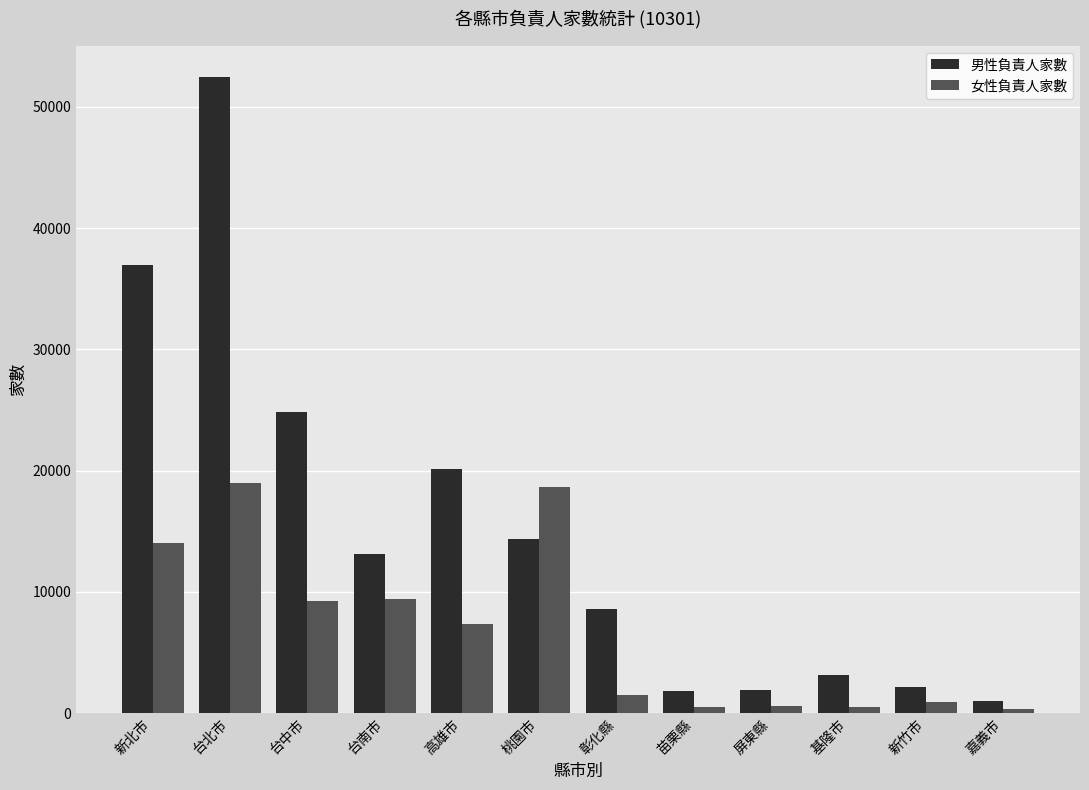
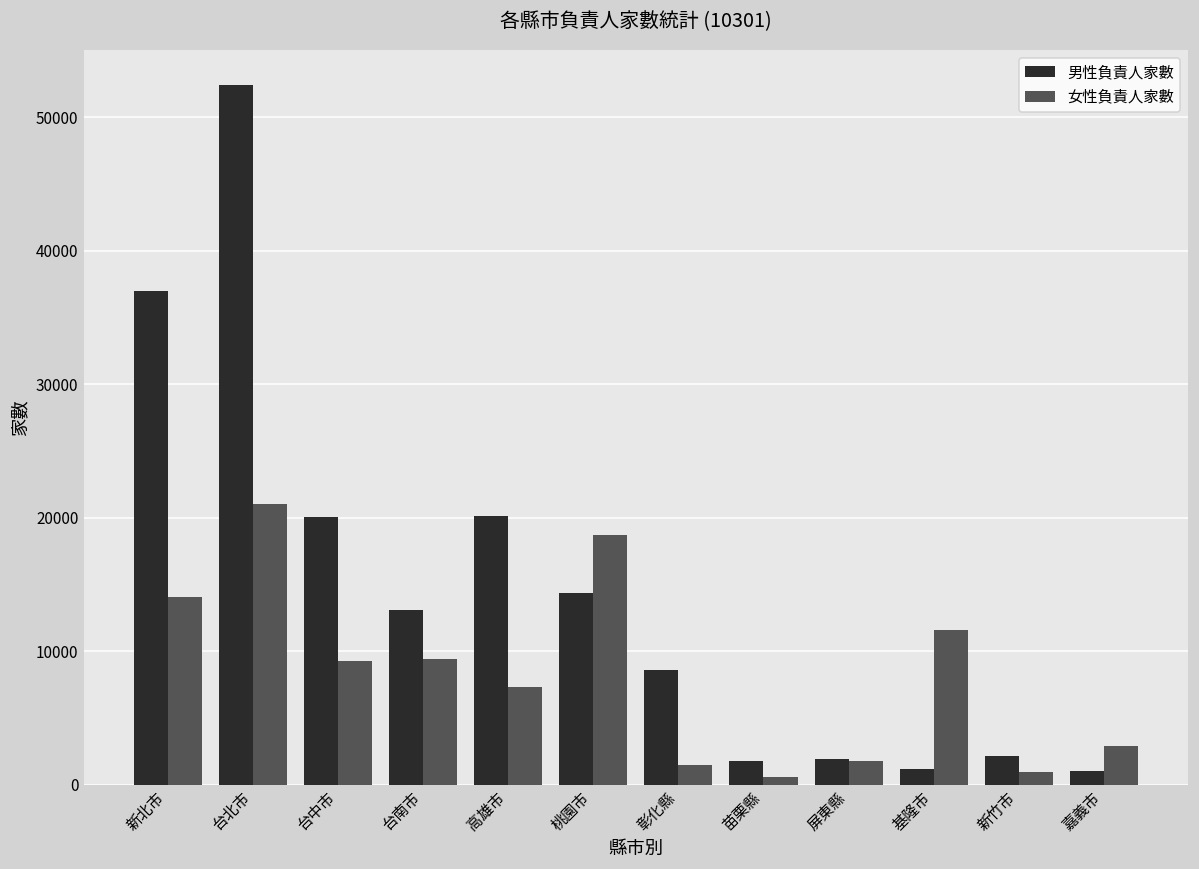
  {
    "男性負責人家數": {
      "新北市": 37000,
      "台北市": 52400,
-     "台中市": 24800,
+     "台中市": 20100,
      "台南市": 13100,
      "高雄市": 20100,
      "桃園市": 14400,
      "彰化縣": 8600,
      "苗栗縣": 1800,
      "屏東縣": 1900,
-     "基隆市": 3200,
+     "基隆市": 1200,
      "新竹市": 2200,
      "嘉義市": 1000
    },
    "女性負責人家數": {
      "新北市": 14100,
-     "台北市": 19000,
+     "台北市": 21100,
      "台中市": 9200,
      "台南市": 9400,
      "高雄市": 7300,
      "桃園市": 18700,
      "彰化縣": 1500,
      "苗栗縣": 500,
-     "屏東縣": 600,
-     "基隆市": 500,
+     "屏東縣": 1700,
+     "基隆市": 11600,
      "新竹市": 1000,
-     "嘉義市": 400
+     "嘉義市": 2900
    }
  }
